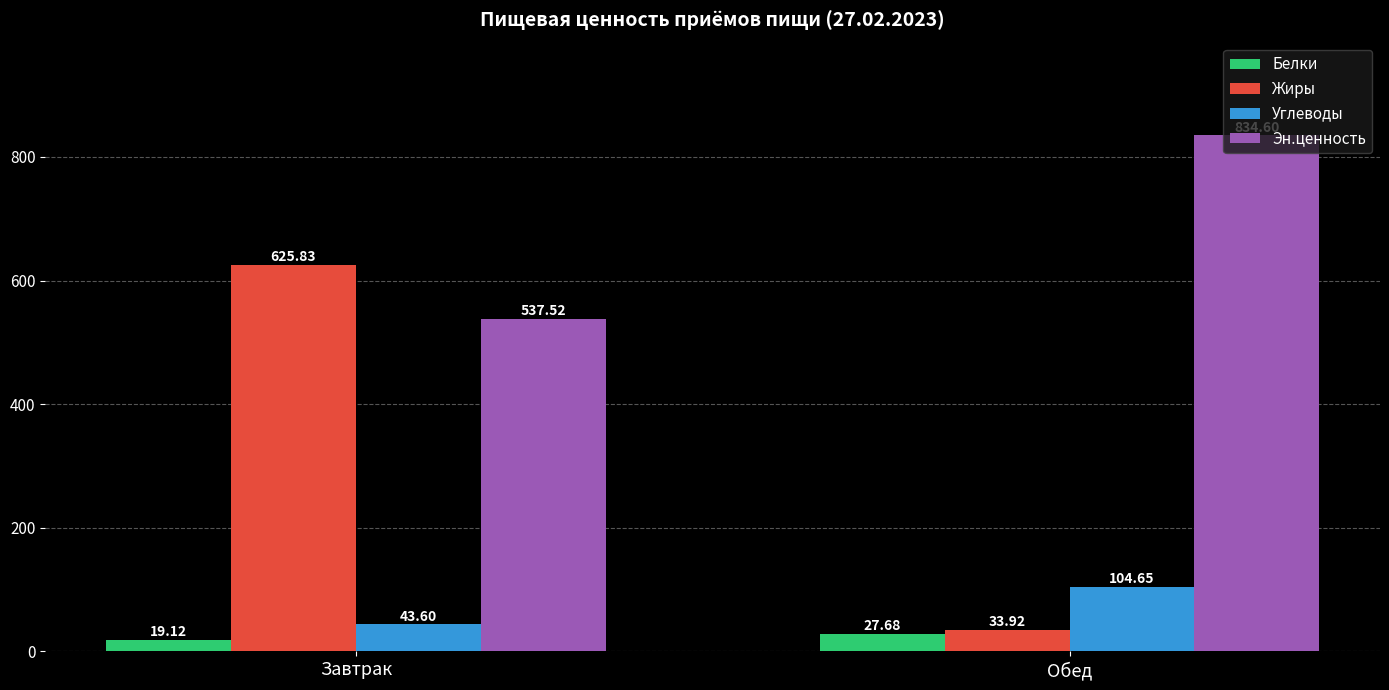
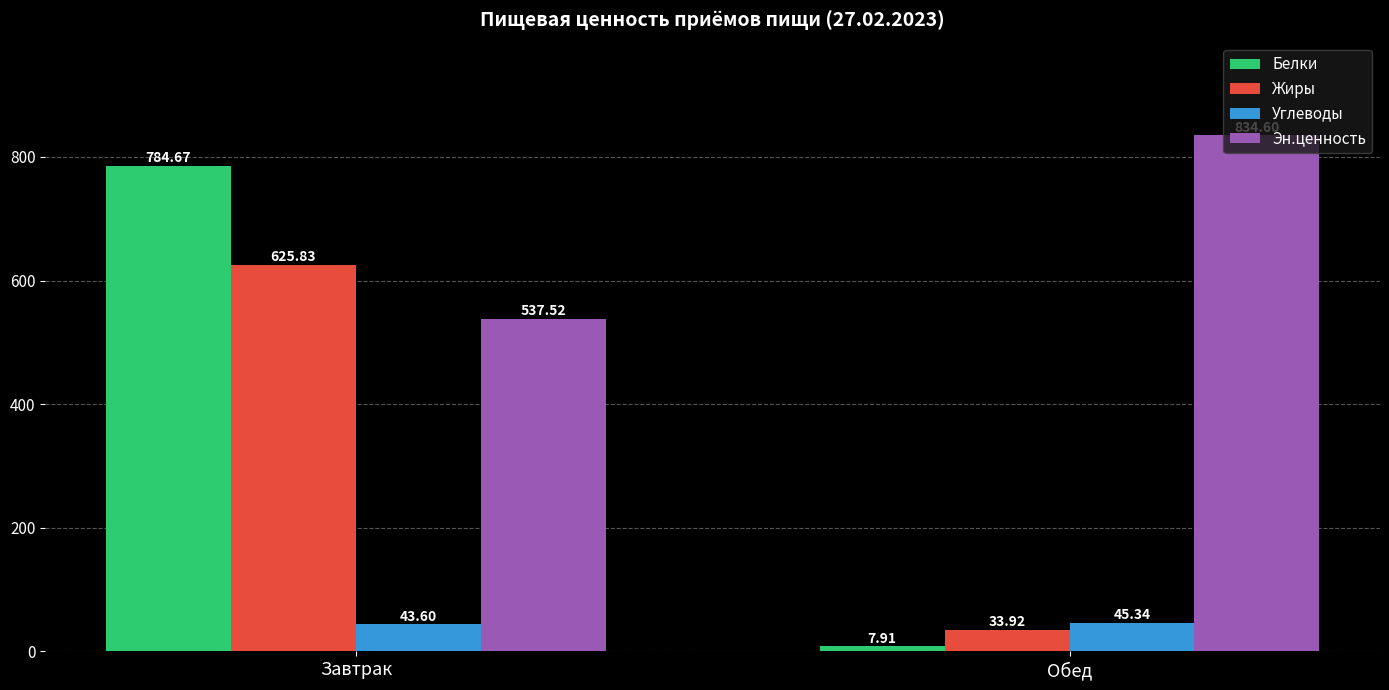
  {
    "Белки": {
-     "Завтрак": 19.12,
-     "Обед": 27.68
+     "Завтрак": 784.67,
+     "Обед": 7.91
    },
    "Жиры": {
      "Завтрак": 625.83,
      "Обед": 33.92
    },
    "Углеводы": {
      "Завтрак": 43.60,
-     "Обед": 104.65
+     "Обед": 45.34
    },
    "Эн.ценность": {
      "Завтрак": 537.52
    }
  }
